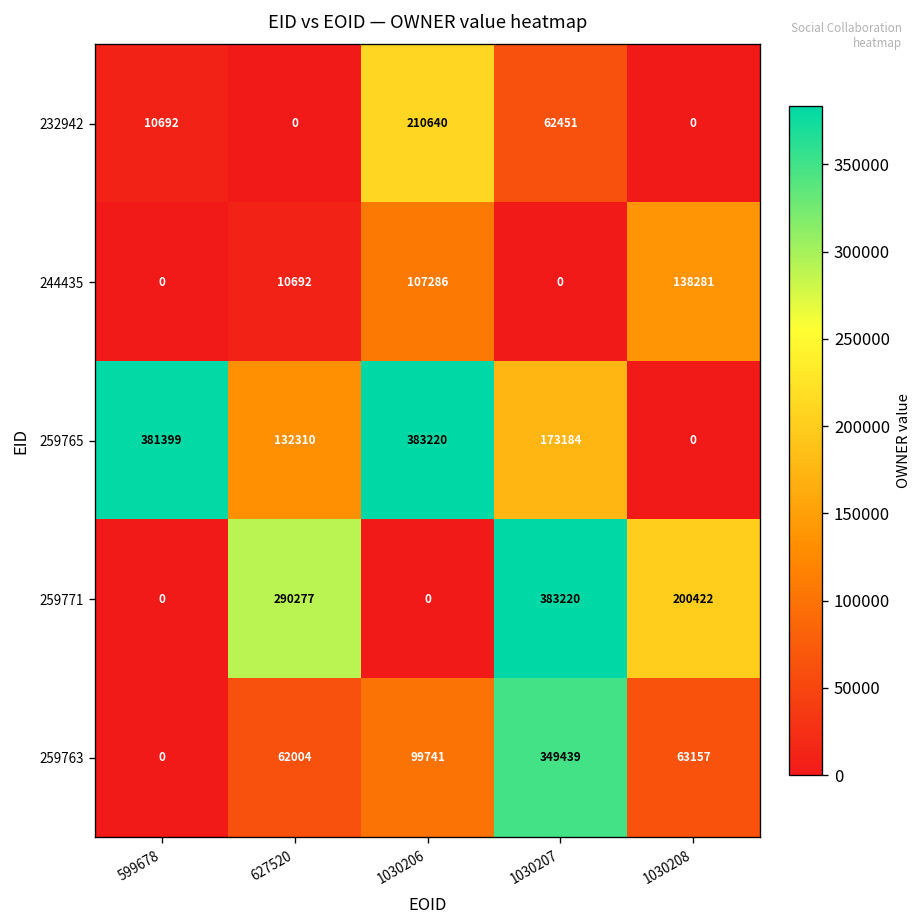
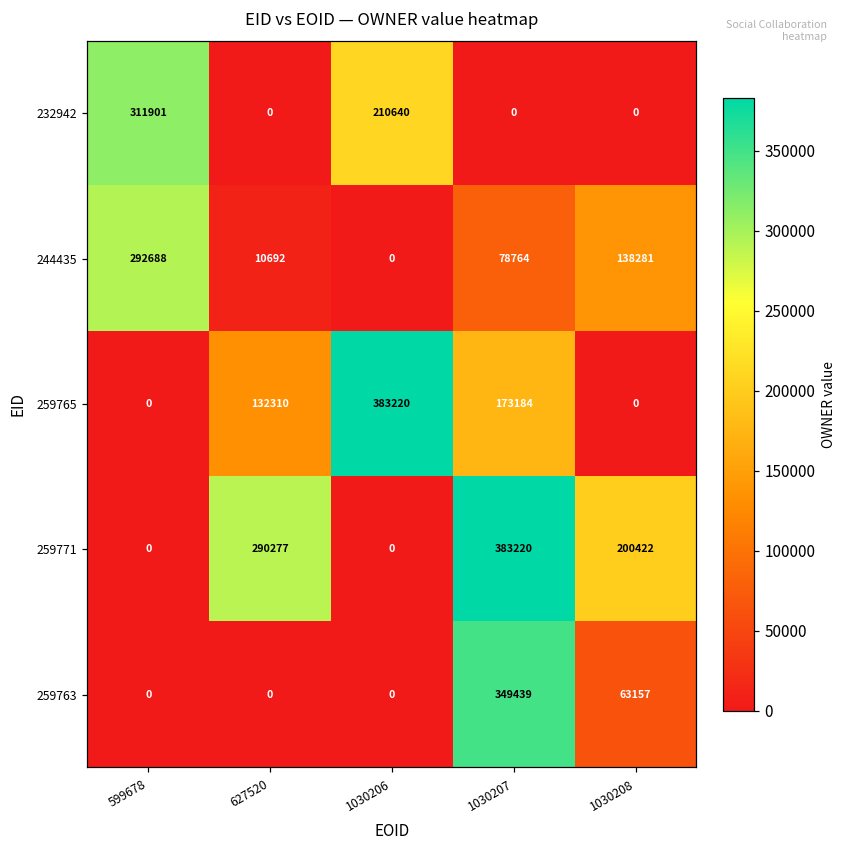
  {
    "232942": {
-     "599678": 10692,
+     "599678": 311901,
      "627520": 0,
      "1030206": 210640,
-     "1030207": 62451,
+     "1030207": 0,
      "1030208": 0
    },
    "244435": {
-     "599678": 0,
+     "599678": 292688,
      "627520": 10692,
-     "1030206": 107286,
-     "1030207": 0,
+     "1030206": 0,
+     "1030207": 78764,
      "1030208": 138281
    },
    "259765": {
-     "599678": 381399,
+     "599678": 0,
      "627520": 132310,
      "1030206": 383220,
      "1030207": 173184,
      "1030208": 0
    },
    "259771": {
      "599678": 0,
      "627520": 290277,
      "1030206": 0,
      "1030207": 383220,
      "1030208": 200422
    },
    "259763": {
      "599678": 0,
-     "627520": 62004,
-     "1030206": 99741,
+     "627520": 0,
+     "1030206": 0,
      "1030207": 349439,
      "1030208": 63157
    }
  }
